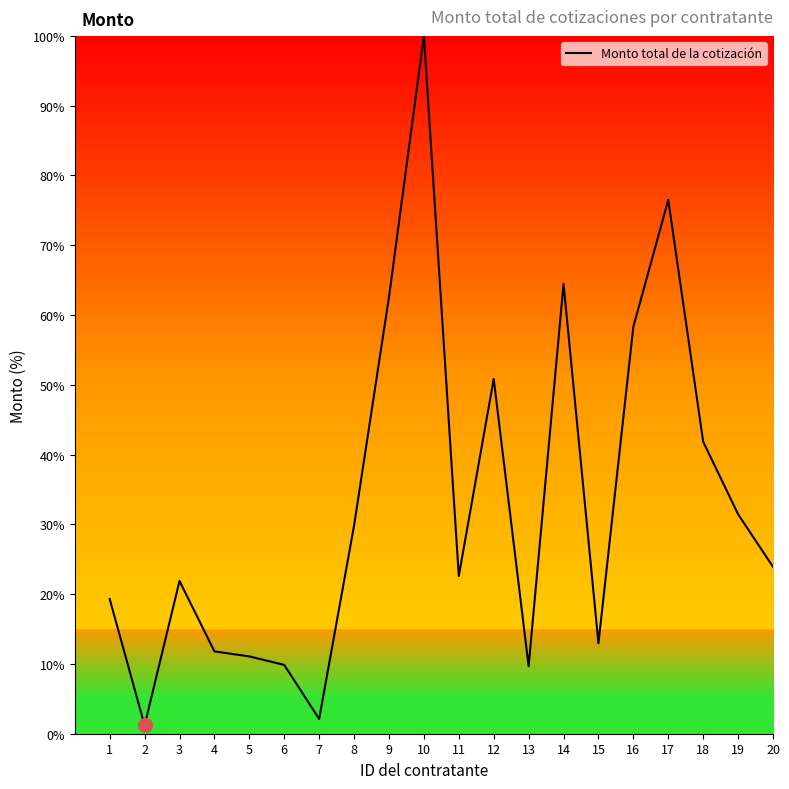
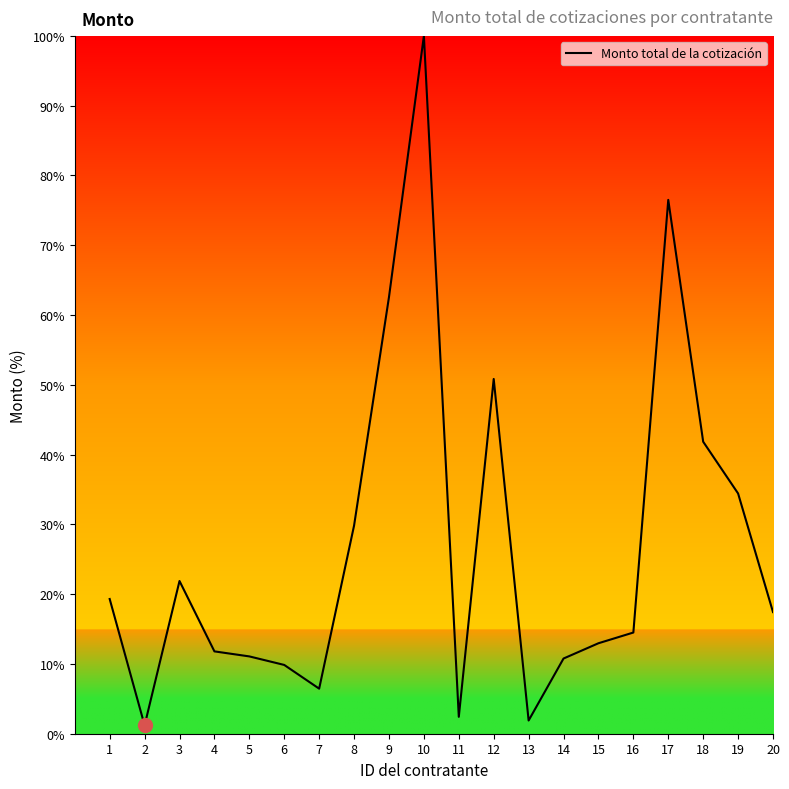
  {
    "Monto total de la cotización": {
      "1": "19%",
      "3": "22%",
      "4": "12%",
      "5": "11%",
      "6": "10%",
-     "7": "2%",
+     "7": "6%",
      "8": "30%",
      "9": "63%",
      "10": "100%",
-     "11": "23%",
+     "11": "2%",
      "12": "51%",
-     "13": "10%",
-     "14": "64%",
+     "13": "2%",
+     "14": "11%",
      "15": "13%",
-     "16": "58%",
+     "16": "15%",
      "17": "76%",
      "18": "42%",
-     "19": "31%",
-     "20": "24%"
+     "19": "34%",
+     "20": "17%"
    }
  }
